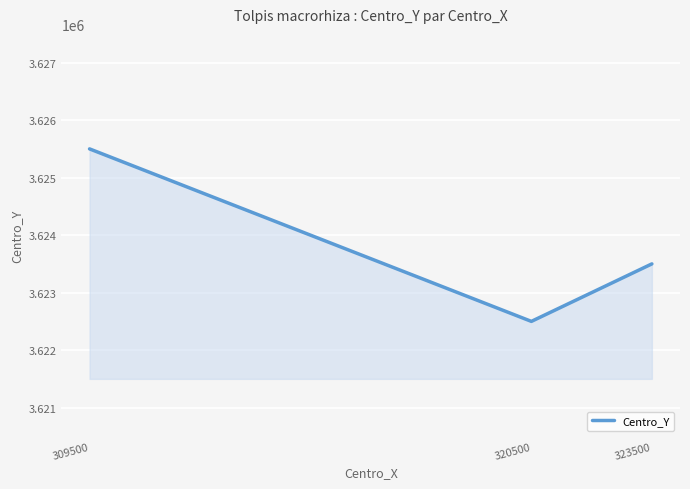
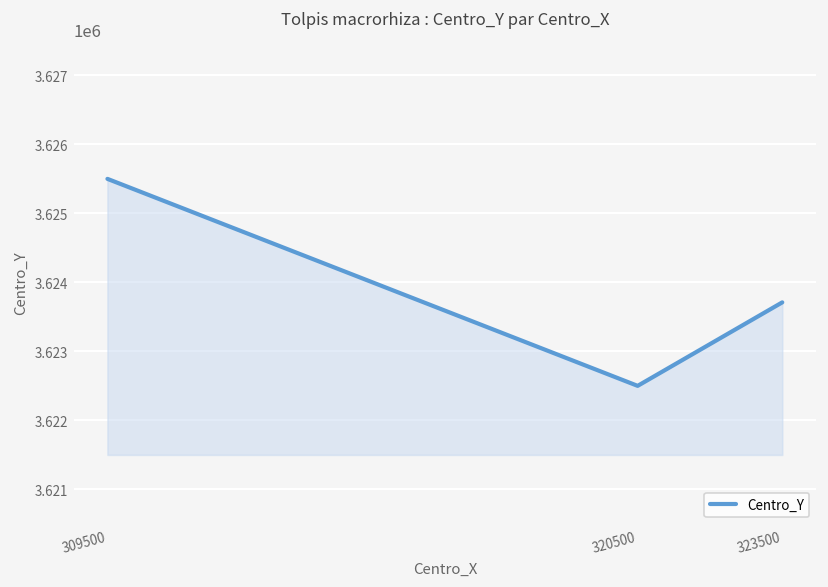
  {
    "309500": 3625500,
    "320500": 3622500,
-   "323500": 3623500
+   "323500": 3623700
  }
